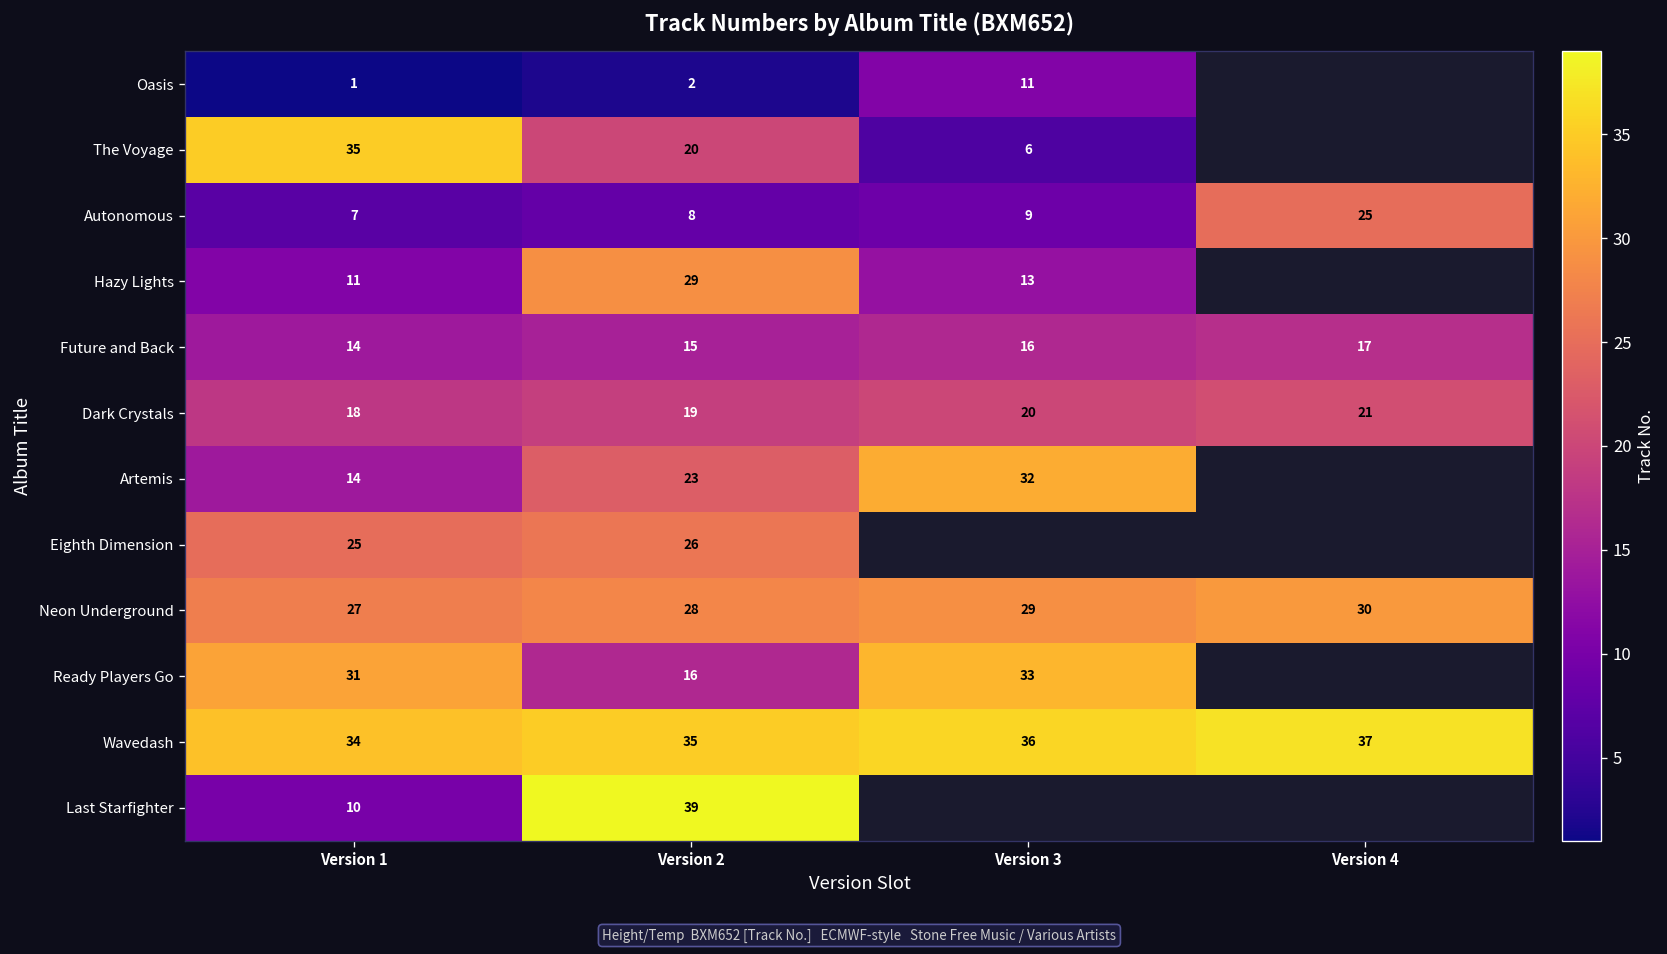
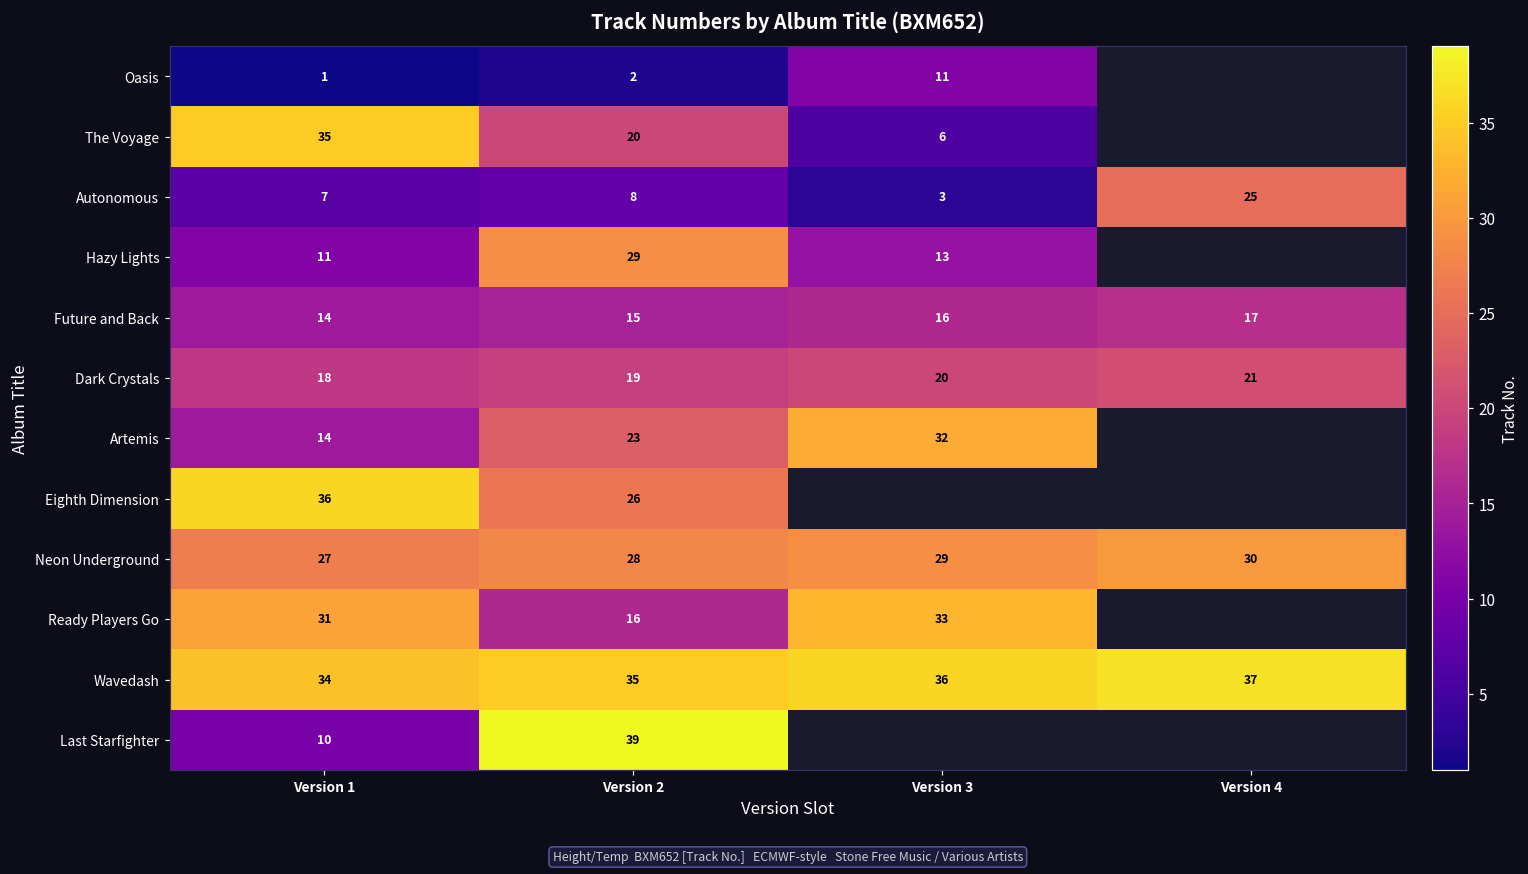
  {
    "Oasis": {
      "Version 1": 1,
      "Version 2": 2,
      "Version 3": 11
    },
    "The Voyage": {
      "Version 1": 35,
      "Version 2": 20,
      "Version 3": 6
    },
    "Autonomous": {
      "Version 1": 7,
      "Version 2": 8,
-     "Version 3": 9,
+     "Version 3": 3,
      "Version 4": 25
    },
    "Hazy Lights": {
      "Version 1": 11,
      "Version 2": 29,
      "Version 3": 13
    },
    "Future and Back": {
      "Version 1": 14,
      "Version 2": 15,
      "Version 3": 16,
      "Version 4": 17
    },
    "Dark Crystals": {
      "Version 1": 18,
      "Version 2": 19,
      "Version 3": 20,
      "Version 4": 21
    },
    "Artemis": {
      "Version 1": 14,
      "Version 2": 23,
      "Version 3": 32
    },
    "Eighth Dimension": {
-     "Version 1": 25,
+     "Version 1": 36,
      "Version 2": 26
    },
    "Neon Underground": {
      "Version 1": 27,
      "Version 2": 28,
      "Version 3": 29,
      "Version 4": 30
    },
    "Ready Players Go": {
      "Version 1": 31,
      "Version 2": 16,
      "Version 3": 33
    },
    "Wavedash": {
      "Version 1": 34,
      "Version 2": 35,
      "Version 3": 36,
      "Version 4": 37
    },
    "Last Starfighter": {
      "Version 1": 10,
      "Version 2": 39
    }
  }
